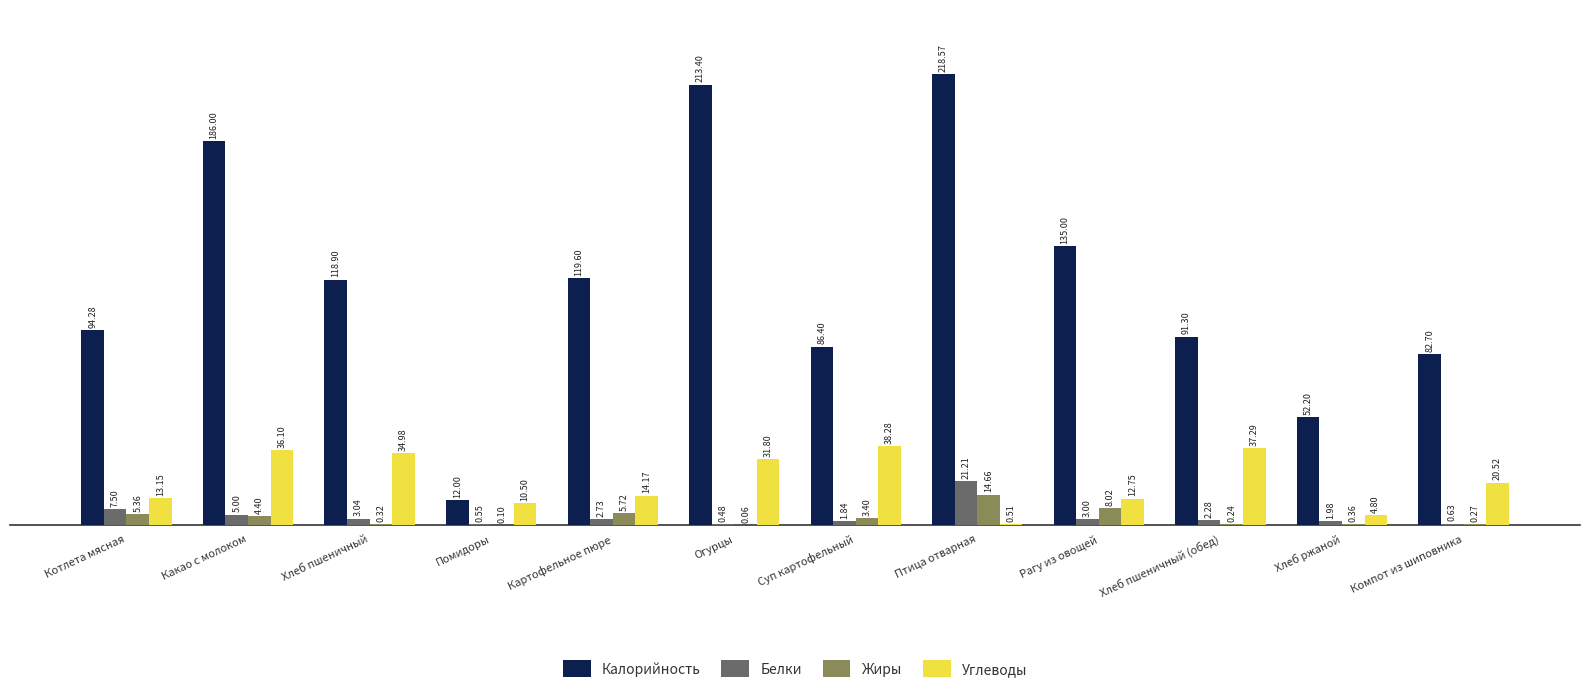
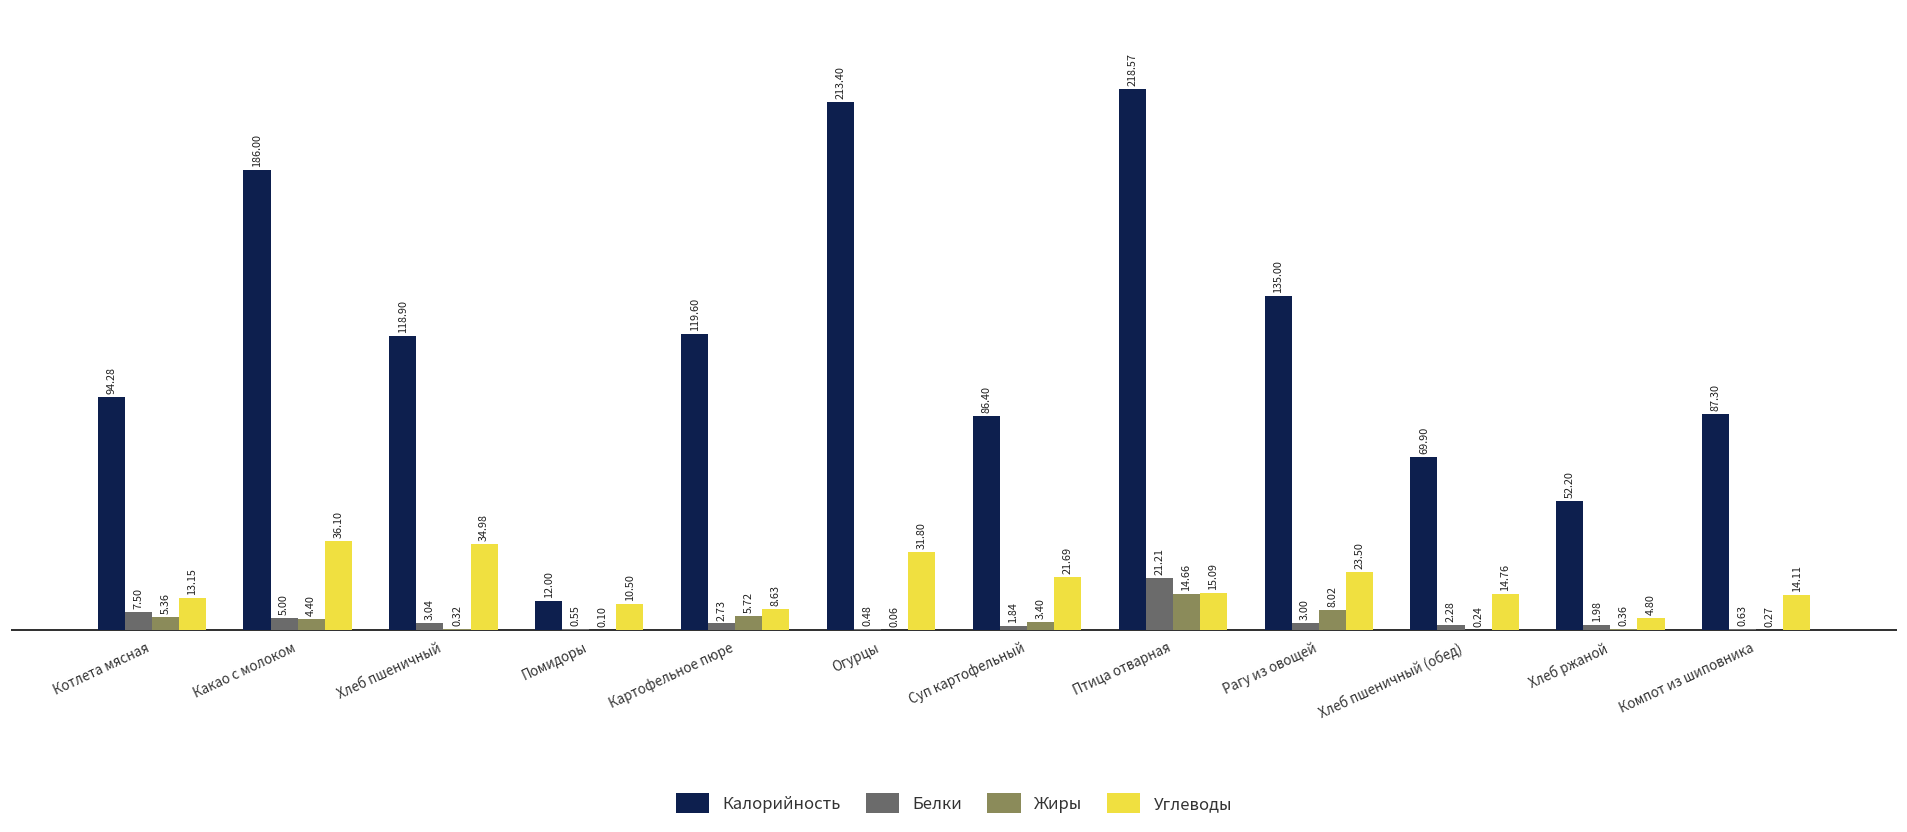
  {
    "Калорийность": {
      "Котлета мясная": 94.28,
      "Какао с молоком": 186.00,
      "Хлеб пшеничный": 118.90,
      "Помидоры": 12.00,
      "Картофельное пюре": 119.60,
      "Огурцы": 213.40,
      "Суп картофельный": 86.40,
      "Птица отварная": 218.57,
      "Рагу из овощей": 135.00,
-     "Хлеб пшеничный (обед)": 91.30,
+     "Хлеб пшеничный (обед)": 69.90,
      "Хлеб ржаной": 52.20,
-     "Компот из шиповника": 82.70
+     "Компот из шиповника": 87.30
    },
    "Углеводы": {
      "Котлета мясная": 13.15,
      "Какао с молоком": 36.10,
      "Хлеб пшеничный": 34.98,
      "Помидоры": 10.50,
-     "Картофельное пюре": 14.17,
+     "Картофельное пюре": 8.63,
      "Огурцы": 31.80,
-     "Суп картофельный": 38.28,
-     "Птица отварная": 0.51,
-     "Рагу из овощей": 12.75,
-     "Хлеб пшеничный (обед)": 37.29,
+     "Суп картофельный": 21.69,
+     "Птица отварная": 15.09,
+     "Рагу из овощей": 23.50,
+     "Хлеб пшеничный (обед)": 14.76,
      "Хлеб ржаной": 4.80,
-     "Компот из шиповника": 20.52
+     "Компот из шиповника": 14.11
    }
  }
